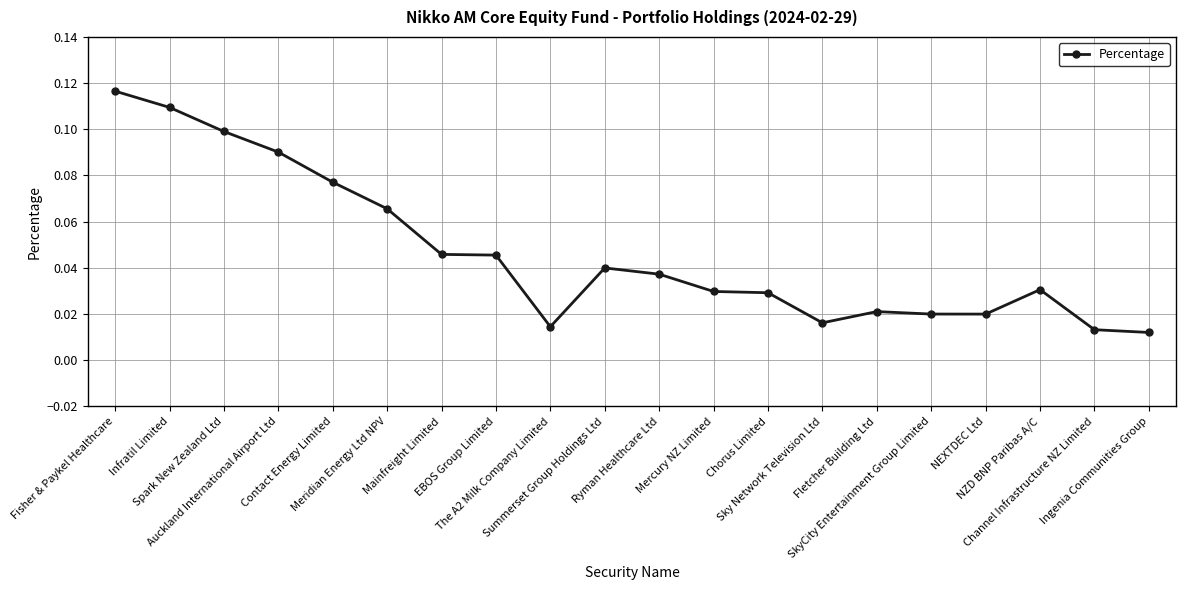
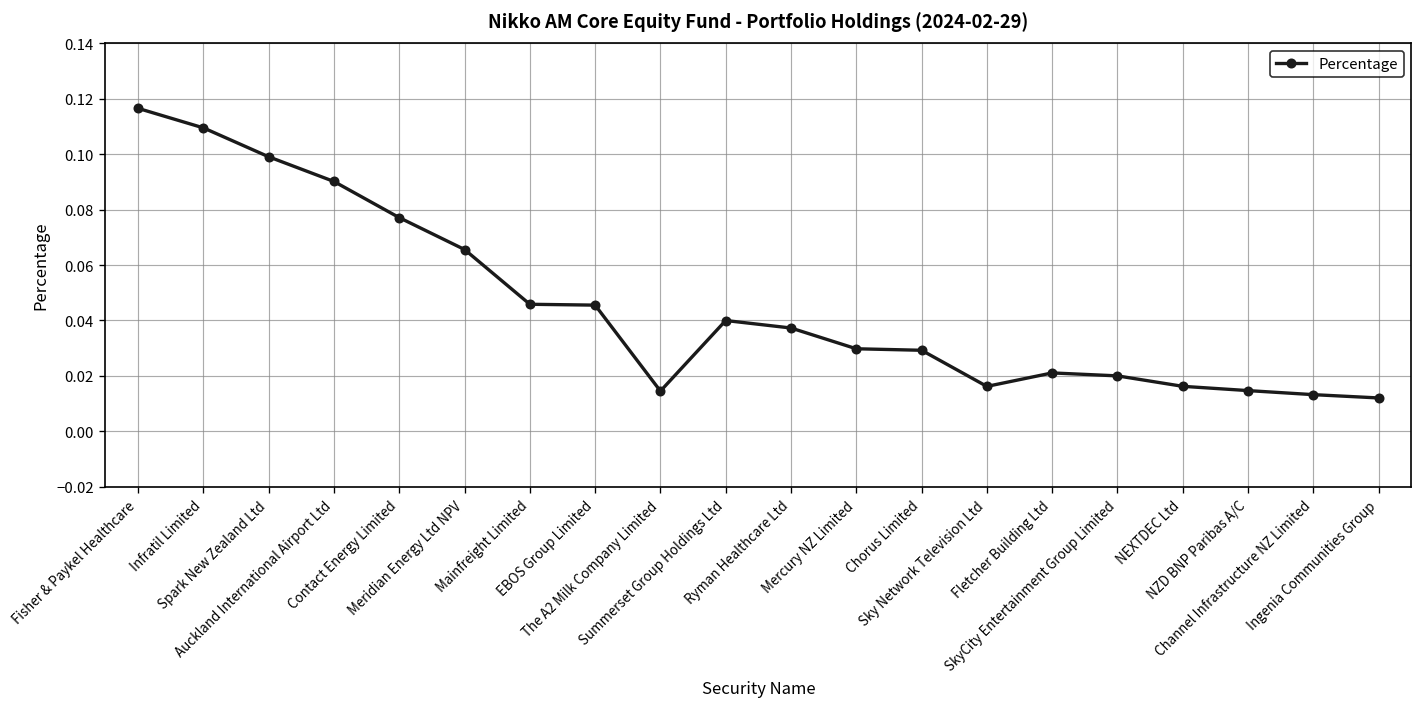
  {
    "Fisher & Paykel Healthcare": 0.117,
    "Infratil Limited": 0.109,
    "Spark New Zealand Ltd": 0.099,
    "Auckland International Airport Ltd": 0.090,
    "Contact Energy Limited": 0.077,
    "Meridian Energy Ltd NPV": 0.066,
    "Mainfreight Limited": 0.046,
    "EBOS Group Limited": 0.046,
    "The A2 Milk Company Limited": 0.014,
    "Summerset Group Holdings Ltd": 0.040,
    "Ryman Healthcare Ltd": 0.037,
    "Mercury NZ Limited": 0.030,
    "Chorus Limited": 0.029,
    "Sky Network Television Ltd": 0.016,
    "Fletcher Building Ltd": 0.021,
    "SkyCity Entertainment Group Limited": 0.020,
-   "NEXTDEC Ltd": 0.020,
-   "NZD BNP Paribas A/C": 0.031,
+   "NEXTDEC Ltd": 0.016,
+   "NZD BNP Paribas A/C": 0.015,
    "Channel Infrastructure NZ Limited": 0.013,
    "Ingenia Communities Group": 0.012
  }
